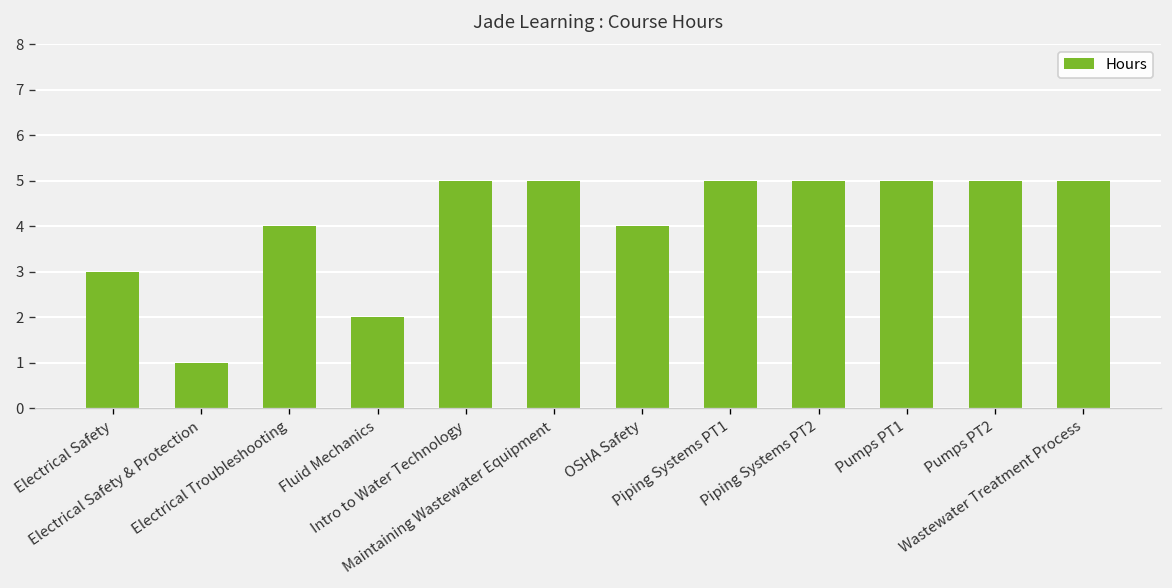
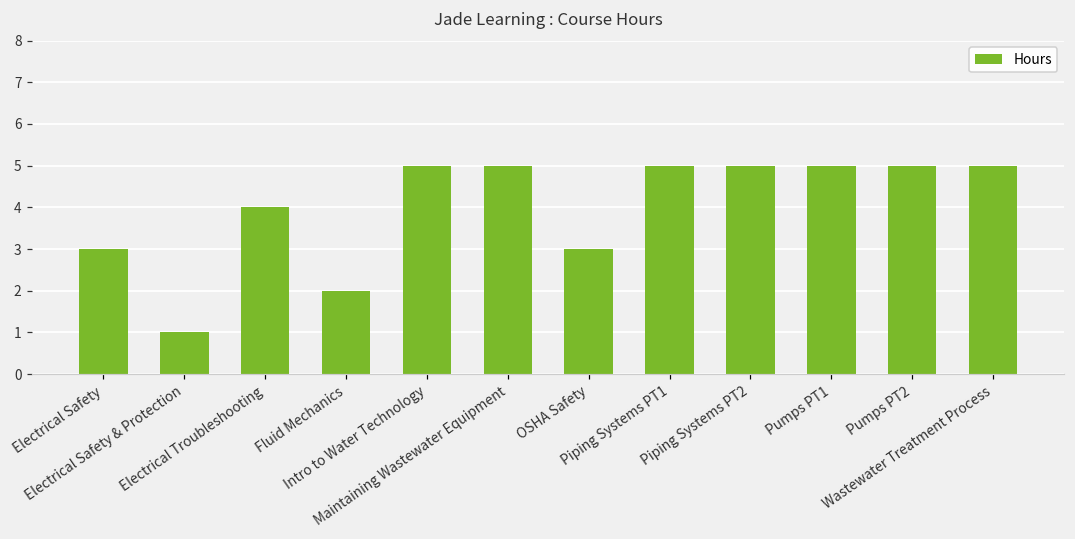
  {
    "Electrical Safety": 3,
    "Electrical Safety & Protection": 1,
    "Electrical Troubleshooting": 4,
    "Fluid Mechanics": 2,
    "Intro to Water Technology": 5,
    "Maintaining Wastewater Equipment": 5,
-   "OSHA Safety": 4,
+   "OSHA Safety": 3,
    "Piping Systems PT1": 5,
    "Piping Systems PT2": 5,
    "Pumps PT1": 5,
    "Pumps PT2": 5,
    "Wastewater Treatment Process": 5
  }
